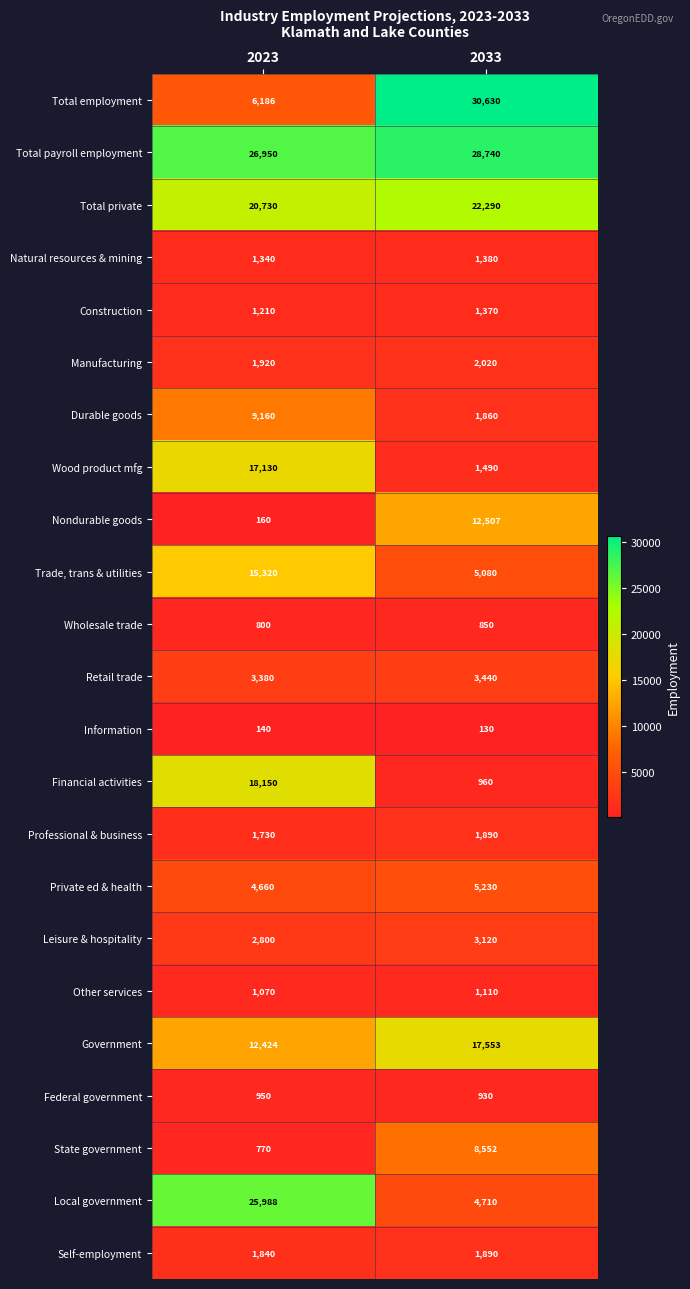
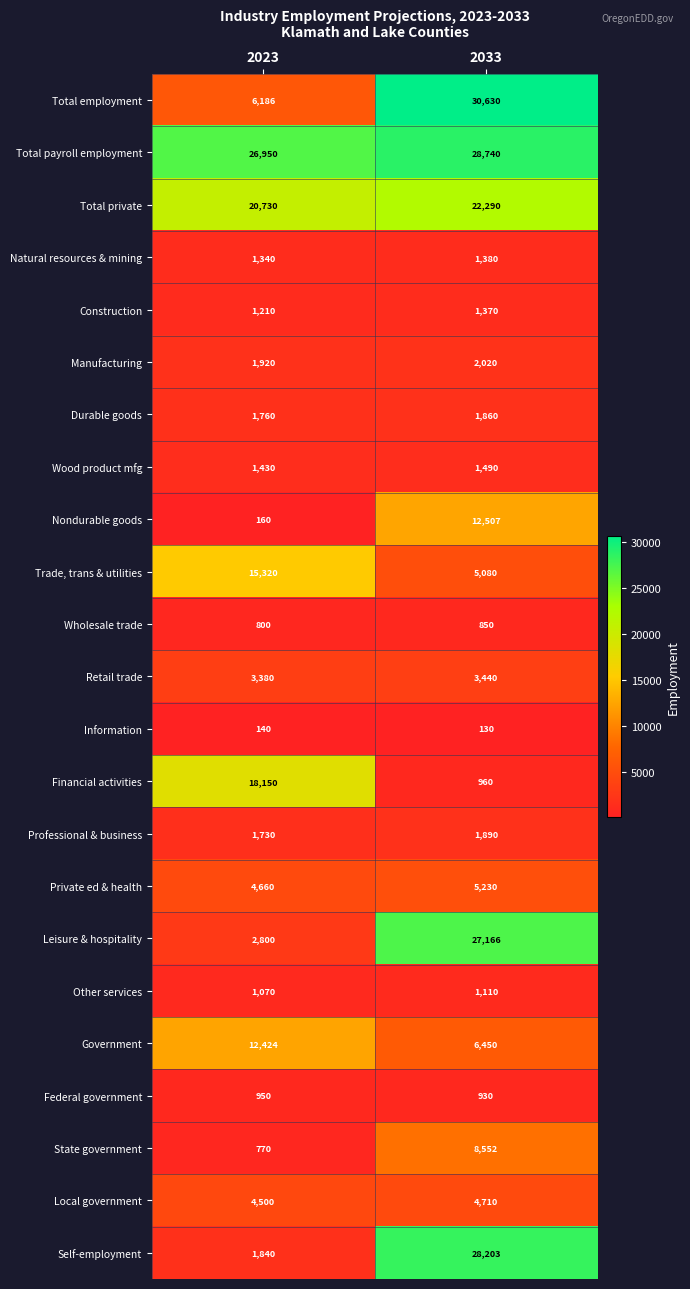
  {
    "Total employment": {
      "2023": "6,186",
      "2033": "30,630"
    },
    "Total payroll employment": {
      "2023": "26,950",
      "2033": "28,740"
    },
    "Total private": {
      "2023": "20,730",
      "2033": "22,290"
    },
    "Natural resources & mining": {
      "2023": "1,340",
      "2033": "1,380"
    },
    "Construction": {
      "2023": "1,210",
      "2033": "1,370"
    },
    "Manufacturing": {
      "2023": "1,920",
      "2033": "2,020"
    },
    "Durable goods": {
-     "2023": "9,160",
+     "2023": "1,760",
      "2033": "1,860"
    },
    "Wood product mfg": {
-     "2023": "17,130",
+     "2023": "1,430",
      "2033": "1,490"
    },
    "Nondurable goods": {
      "2023": "160",
      "2033": "12,507"
    },
    "Trade, trans & utilities": {
      "2023": "15,320",
      "2033": "5,080"
    },
    "Wholesale trade": {
      "2023": "800",
      "2033": "850"
    },
    "Retail trade": {
      "2023": "3,380",
      "2033": "3,440"
    },
    "Information": {
      "2023": "140",
      "2033": "130"
    },
    "Financial activities": {
      "2023": "18,150",
      "2033": "960"
    },
    "Professional & business": {
      "2023": "1,730",
      "2033": "1,890"
    },
    "Private ed & health": {
      "2023": "4,660",
      "2033": "5,230"
    },
    "Leisure & hospitality": {
      "2023": "2,800",
-     "2033": "3,120"
+     "2033": "27,166"
    },
    "Other services": {
      "2023": "1,070",
      "2033": "1,110"
    },
    "Government": {
      "2023": "12,424",
-     "2033": "17,553"
+     "2033": "6,450"
    },
    "Federal government": {
      "2023": "950",
      "2033": "930"
    },
    "State government": {
      "2023": "770",
      "2033": "8,552"
    },
    "Local government": {
-     "2023": "25,988",
+     "2023": "4,500",
      "2033": "4,710"
    },
    "Self-employment": {
      "2023": "1,840",
-     "2033": "1,890"
+     "2033": "28,203"
    }
  }
